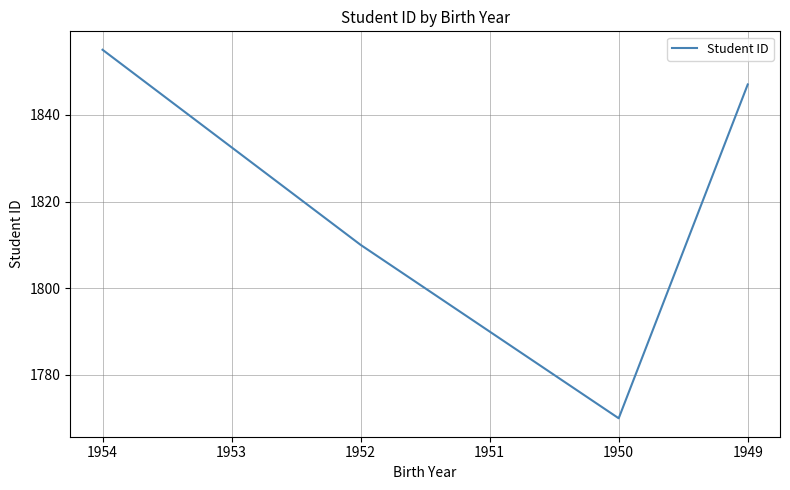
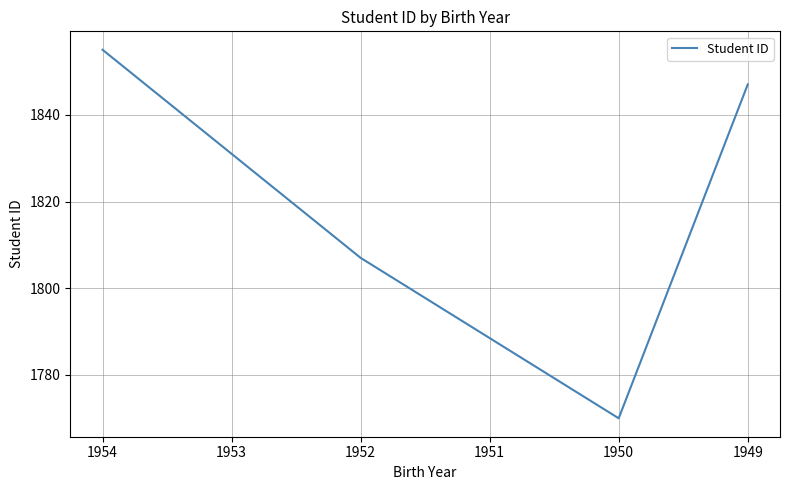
  {
    "1954": 1855,
-   "1952": 1810,
+   "1952": 1807,
    "1950": 1770,
    "1949": 1847
  }
